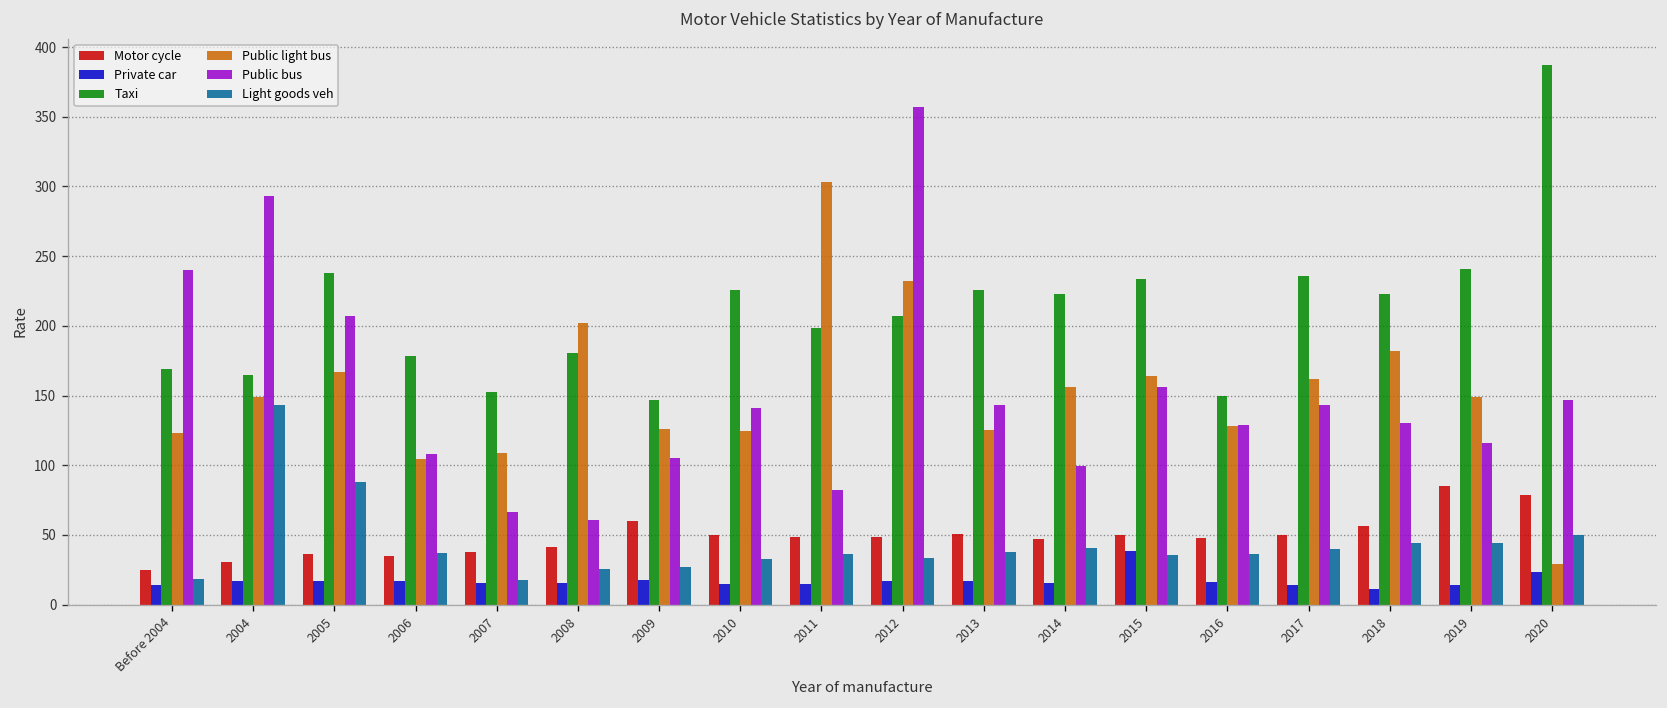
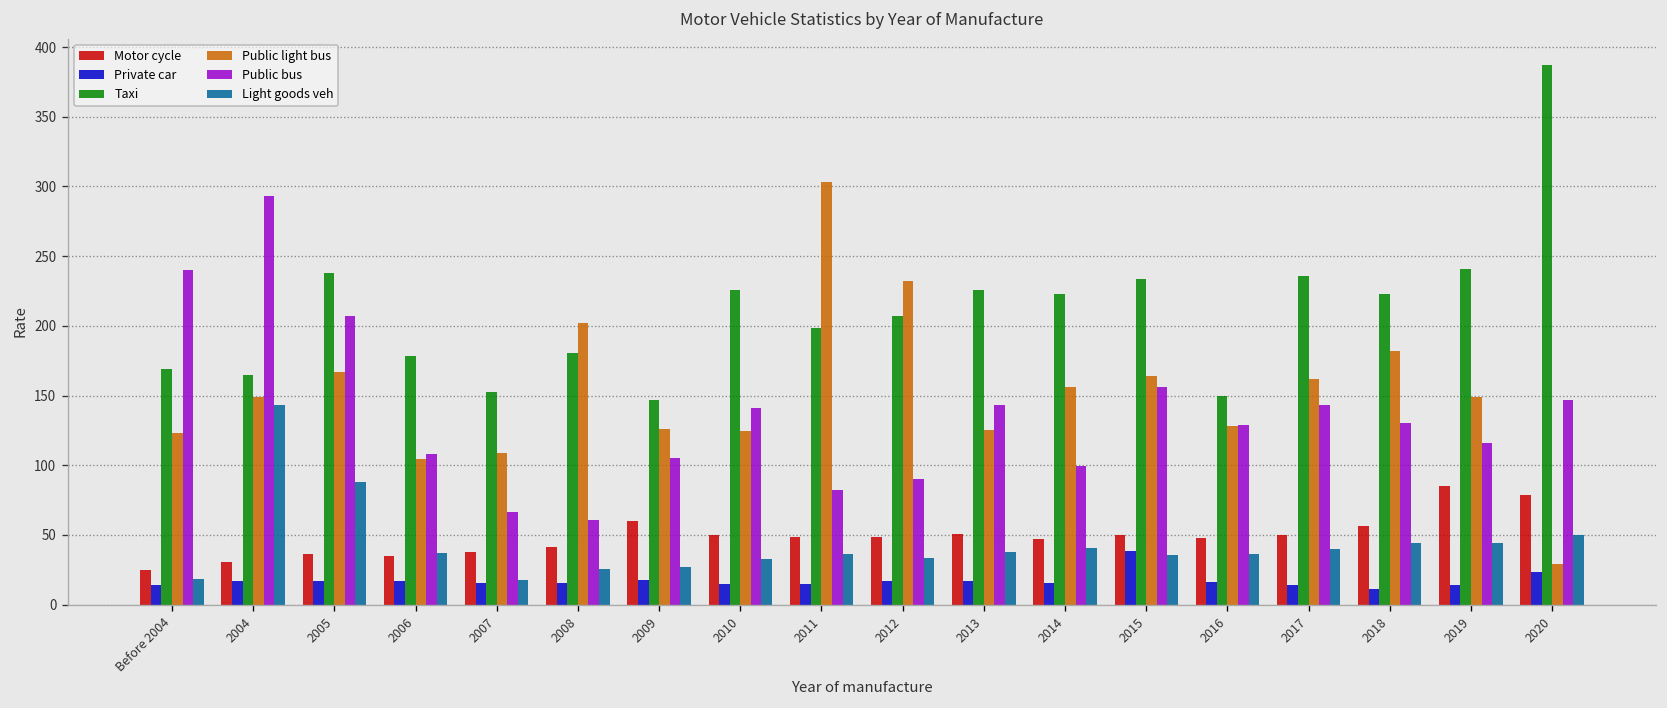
  {
    "Motor cycle": {
      "Before 2004": 25,
      "2004": 30,
      "2005": 36,
      "2006": 35,
      "2007": 38,
      "2008": 41,
      "2009": 60,
      "2010": 50,
      "2011": 48,
      "2012": 49,
      "2013": 50,
      "2014": 47,
      "2015": 50,
      "2016": 48,
      "2017": 50,
      "2018": 57,
      "2019": 85,
      "2020": 78
    },
    "Private car": {
      "Before 2004": 14,
      "2004": 17,
      "2005": 17,
      "2006": 17,
      "2007": 16,
      "2008": 16,
      "2009": 18,
      "2010": 15,
      "2011": 15,
      "2012": 17,
      "2013": 17,
      "2014": 16,
      "2015": 39,
      "2016": 16,
      "2017": 14,
      "2018": 11,
      "2019": 14,
      "2020": 24
    },
    "Taxi": {
      "Before 2004": 169,
      "2004": 164,
      "2005": 238,
      "2006": 179,
      "2007": 152,
      "2008": 181,
      "2009": 147,
      "2010": 225,
      "2011": 198,
      "2012": 207,
      "2013": 225,
      "2014": 223,
      "2015": 234,
      "2016": 150,
      "2017": 236,
      "2018": 223,
      "2019": 240,
      "2020": 387
    },
    "Public light bus": {
      "Before 2004": 123,
      "2004": 149,
      "2005": 167,
      "2006": 105,
      "2007": 109,
      "2008": 202,
      "2009": 126,
      "2010": 124,
      "2011": 303,
      "2012": 232,
      "2013": 125,
      "2014": 156,
      "2015": 164,
      "2016": 128,
      "2017": 162,
      "2018": 182,
      "2019": 149,
      "2020": 29
    },
    "Public bus": {
      "Before 2004": 240,
      "2004": 293,
      "2005": 207,
      "2006": 108,
      "2007": 67,
      "2008": 61,
      "2009": 105,
      "2010": 141,
      "2011": 82,
-     "2012": 357,
+     "2012": 90,
      "2013": 143,
      "2014": 99,
      "2015": 156,
      "2016": 129,
      "2017": 143,
      "2018": 130,
      "2019": 116,
      "2020": 147
    },
    "Light goods veh": {
      "Before 2004": 19,
      "2004": 143,
      "2005": 88,
      "2006": 37,
      "2007": 18,
      "2008": 25,
      "2009": 27,
      "2010": 33,
      "2011": 36,
      "2012": 33,
      "2013": 38,
      "2014": 41,
      "2015": 35,
      "2016": 36,
      "2017": 40,
      "2018": 44,
      "2019": 44,
      "2020": 50
    }
  }
